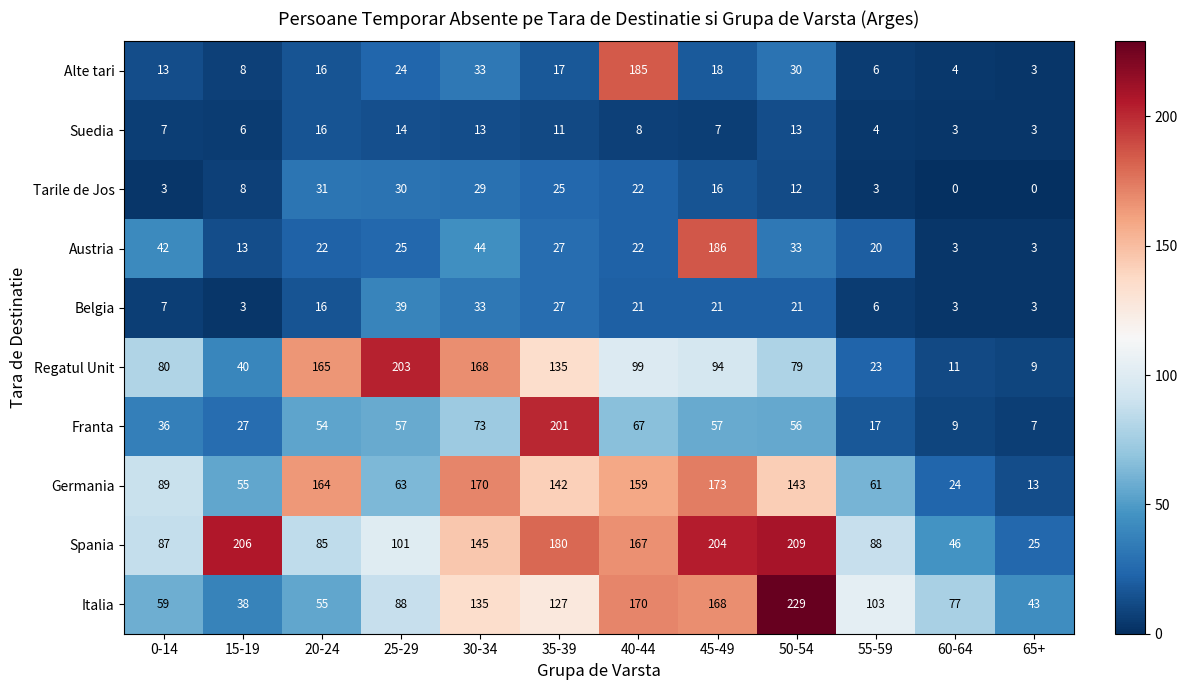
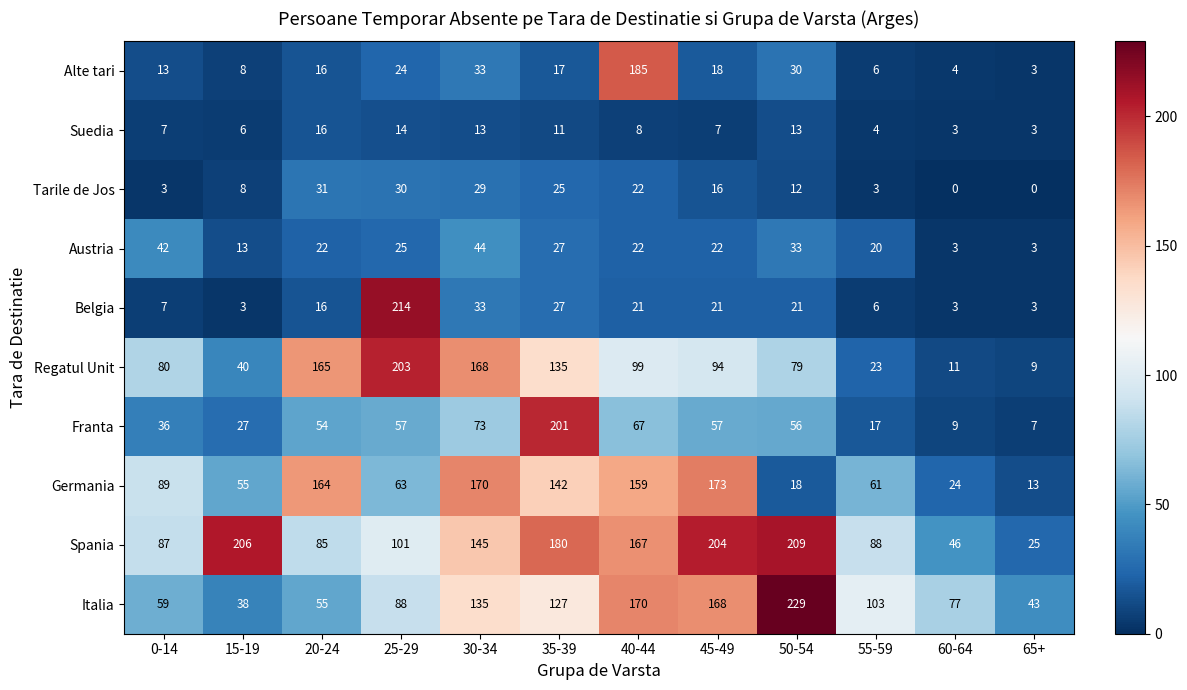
  {
    "Alte tari": {
      "0-14": 13,
      "15-19": 8,
      "20-24": 16,
      "25-29": 24,
      "30-34": 33,
      "35-39": 17,
      "40-44": 185,
      "45-49": 18,
      "50-54": 30,
      "55-59": 6,
      "60-64": 4,
      "65+": 3
    },
    "Suedia": {
      "0-14": 7,
      "15-19": 6,
      "20-24": 16,
      "25-29": 14,
      "30-34": 13,
      "35-39": 11,
      "40-44": 8,
      "45-49": 7,
      "50-54": 13,
      "55-59": 4,
      "60-64": 3,
      "65+": 3
    },
    "Tarile de Jos": {
      "0-14": 3,
      "15-19": 8,
      "20-24": 31,
      "25-29": 30,
      "30-34": 29,
      "35-39": 25,
      "40-44": 22,
      "45-49": 16,
      "50-54": 12,
      "55-59": 3,
      "60-64": 0,
      "65+": 0
    },
    "Austria": {
      "0-14": 42,
      "15-19": 13,
      "20-24": 22,
      "25-29": 25,
      "30-34": 44,
      "35-39": 27,
      "40-44": 22,
-     "45-49": 186,
+     "45-49": 22,
      "50-54": 33,
      "55-59": 20,
      "60-64": 3,
      "65+": 3
    },
    "Belgia": {
      "0-14": 7,
      "15-19": 3,
      "20-24": 16,
-     "25-29": 39,
+     "25-29": 214,
      "30-34": 33,
      "35-39": 27,
      "40-44": 21,
      "45-49": 21,
      "50-54": 21,
      "55-59": 6,
      "60-64": 3,
      "65+": 3
    },
    "Regatul Unit": {
      "0-14": 80,
      "15-19": 40,
      "20-24": 165,
      "25-29": 203,
      "30-34": 168,
      "35-39": 135,
      "40-44": 99,
      "45-49": 94,
      "50-54": 79,
      "55-59": 23,
      "60-64": 11,
      "65+": 9
    },
    "Franta": {
      "0-14": 36,
      "15-19": 27,
      "20-24": 54,
      "25-29": 57,
      "30-34": 73,
      "35-39": 201,
      "40-44": 67,
      "45-49": 57,
      "50-54": 56,
      "55-59": 17,
      "60-64": 9,
      "65+": 7
    },
    "Germania": {
      "0-14": 89,
      "15-19": 55,
      "20-24": 164,
      "25-29": 63,
      "30-34": 170,
      "35-39": 142,
      "40-44": 159,
      "45-49": 173,
-     "50-54": 143,
+     "50-54": 18,
      "55-59": 61,
      "60-64": 24,
      "65+": 13
    },
    "Spania": {
      "0-14": 87,
      "15-19": 206,
      "20-24": 85,
      "25-29": 101,
      "30-34": 145,
      "35-39": 180,
      "40-44": 167,
      "45-49": 204,
      "50-54": 209,
      "55-59": 88,
      "60-64": 46,
      "65+": 25
    },
    "Italia": {
      "0-14": 59,
      "15-19": 38,
      "20-24": 55,
      "25-29": 88,
      "30-34": 135,
      "35-39": 127,
      "40-44": 170,
      "45-49": 168,
      "50-54": 229,
      "55-59": 103,
      "60-64": 77,
      "65+": 43
    }
  }
